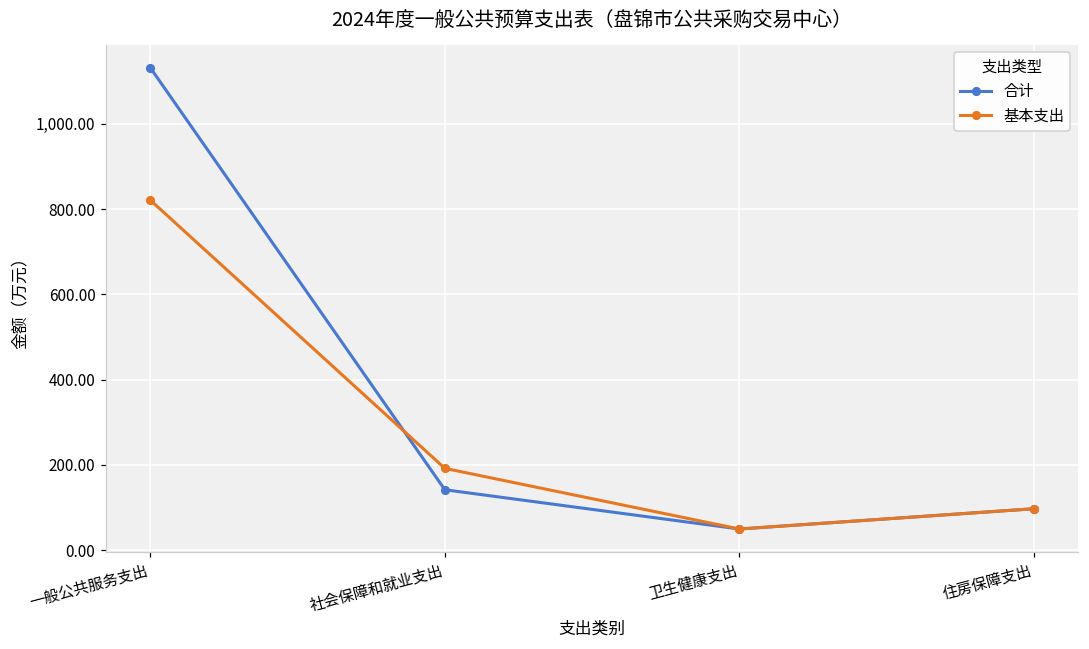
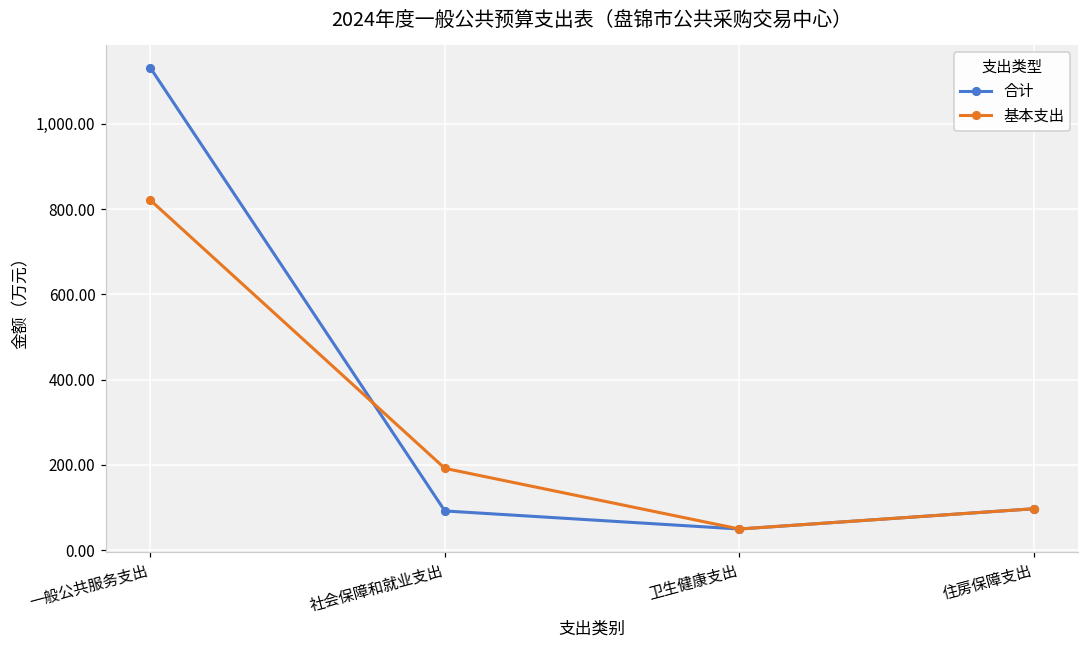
  {
    "合计": {
      "一般公共服务支出": "1,130",
-     "社会保障和就业支出": "140"
+     "社会保障和就业支出": "90"
    },
    "基本支出": {
      "一般公共服务支出": "820",
      "社会保障和就业支出": "190"
    }
  }
